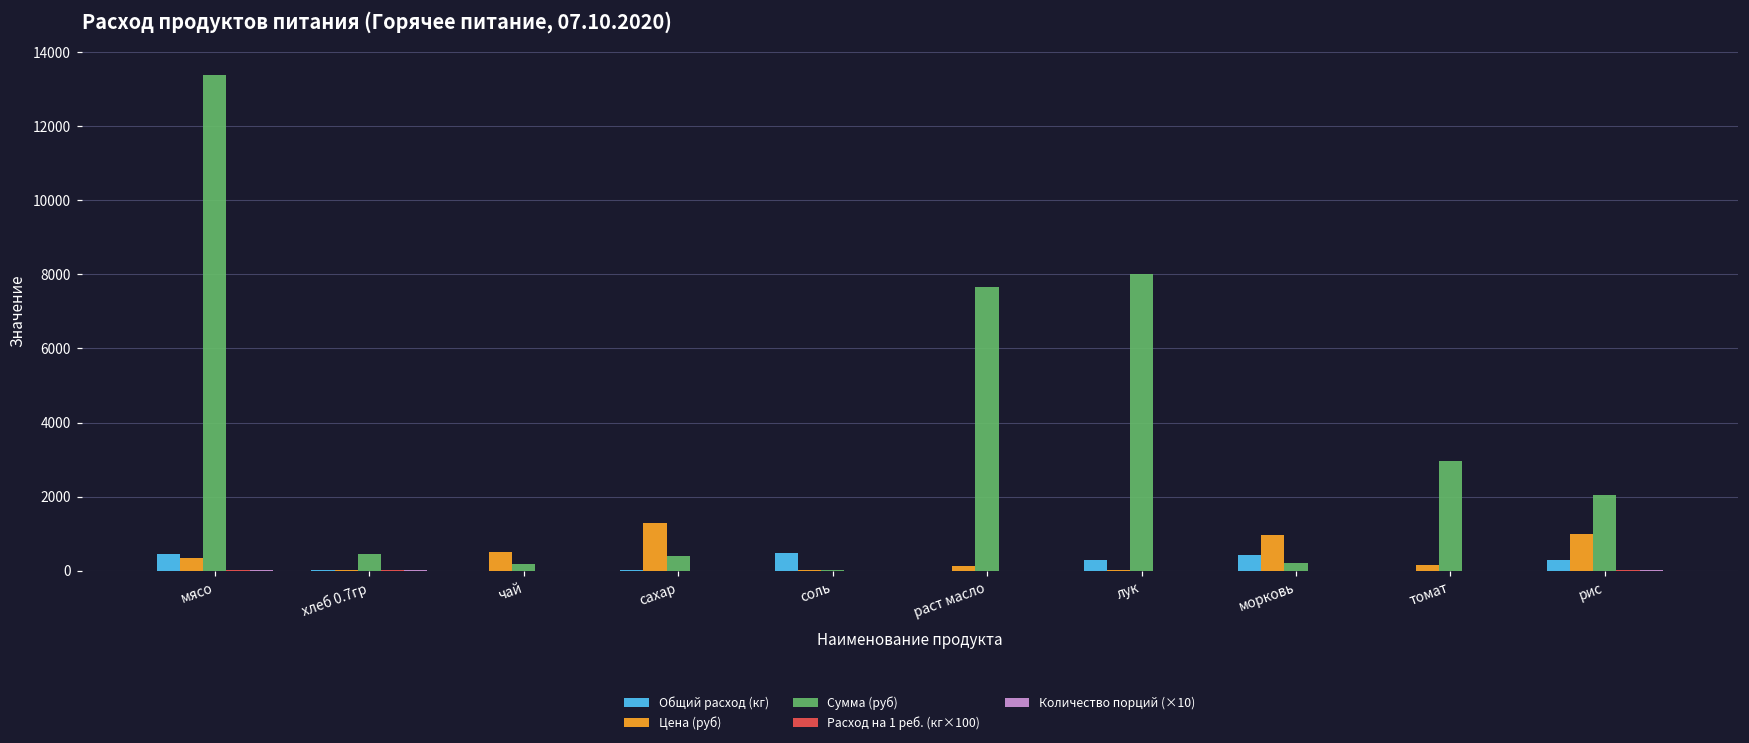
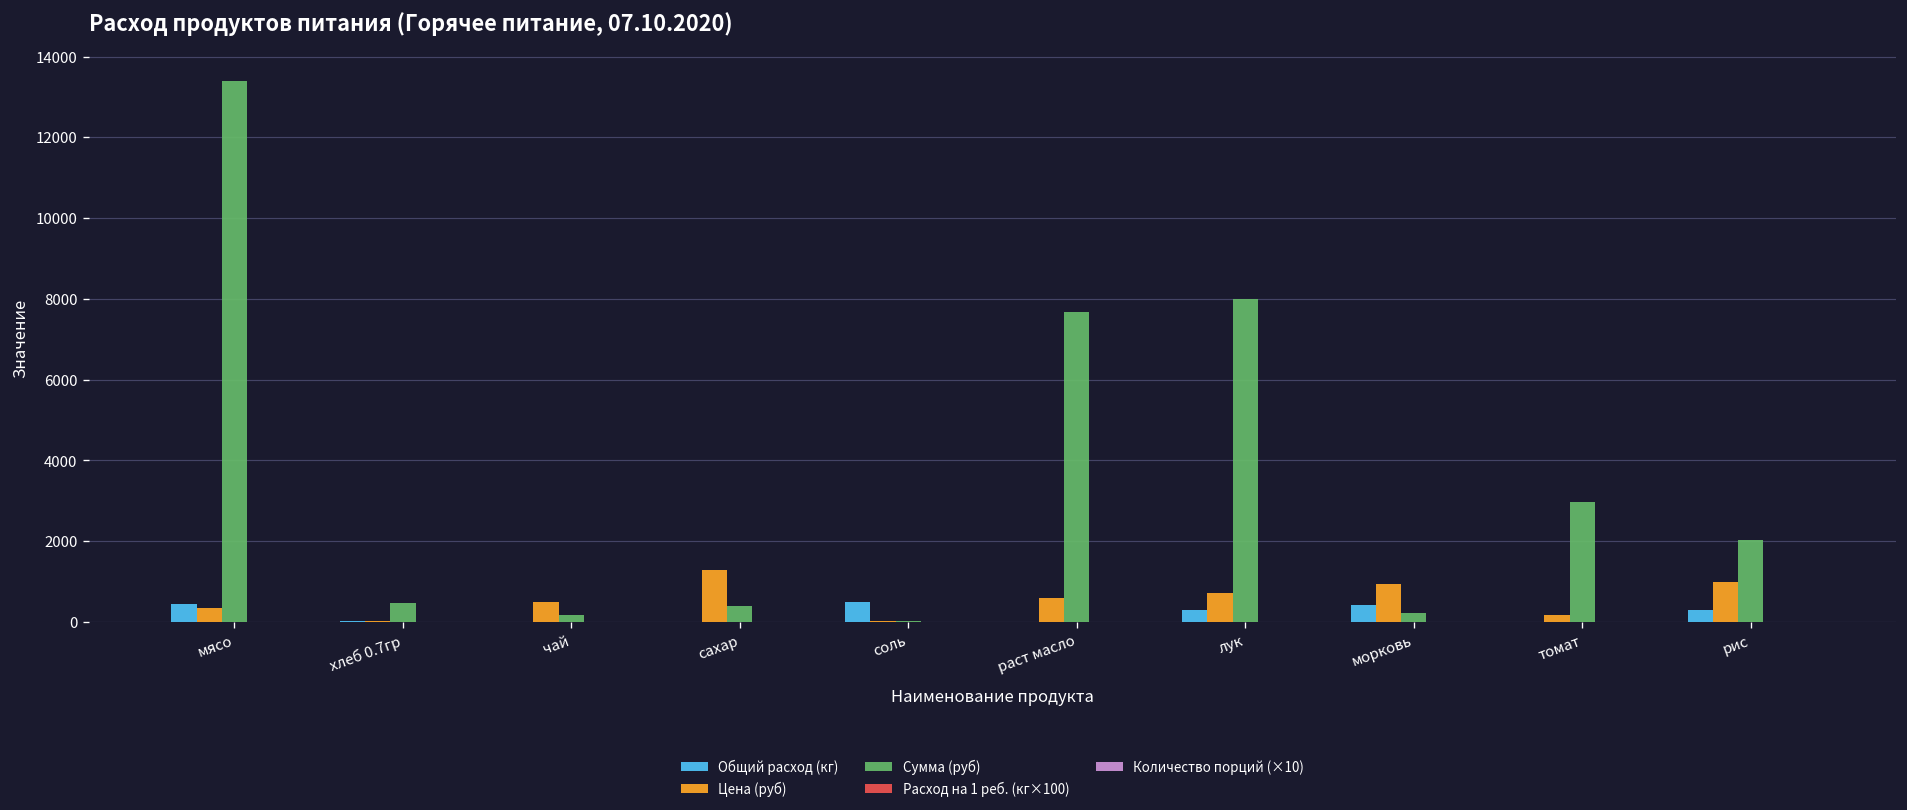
  {
    "Общий расход (кг)": {
      "мясо": 400,
      "соль": 500,
      "лук": 300,
      "морковь": 400,
      "рис": 300
    },
    "Цена (руб)": {
      "мясо": 400,
      "чай": 500,
      "сахар": 1300,
-     "раст масло": 100,
-     "лук": 0,
+     "раст масло": 600,
+     "лук": 700,
      "морковь": 1000,
      "томат": 200,
      "рис": 1000
    },
    "Сумма (руб)": {
      "мясо": 13400,
      "хлеб 0.7гр": 500,
      "чай": 200,
      "сахар": 400,
      "раст масло": 7700,
      "лук": 8000,
      "морковь": 200,
      "томат": 3000,
      "рис": 2000
    }
  }
